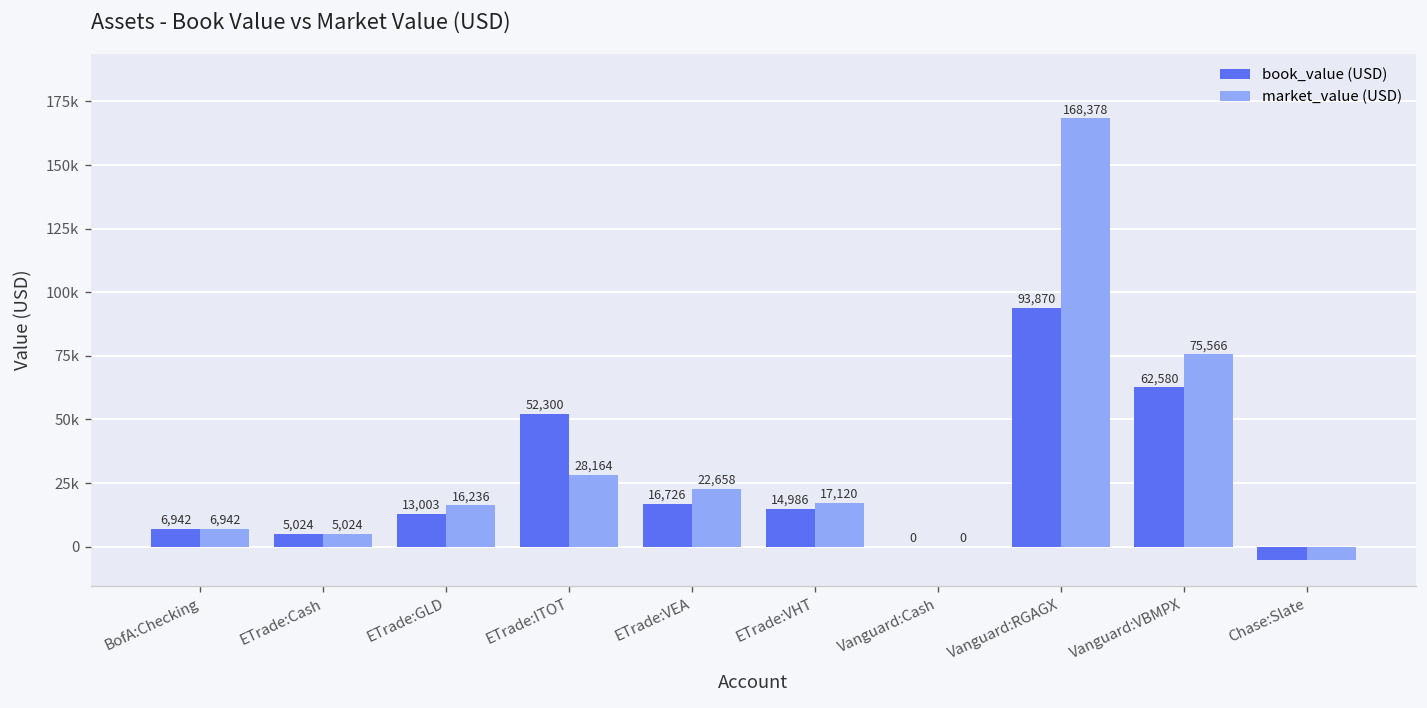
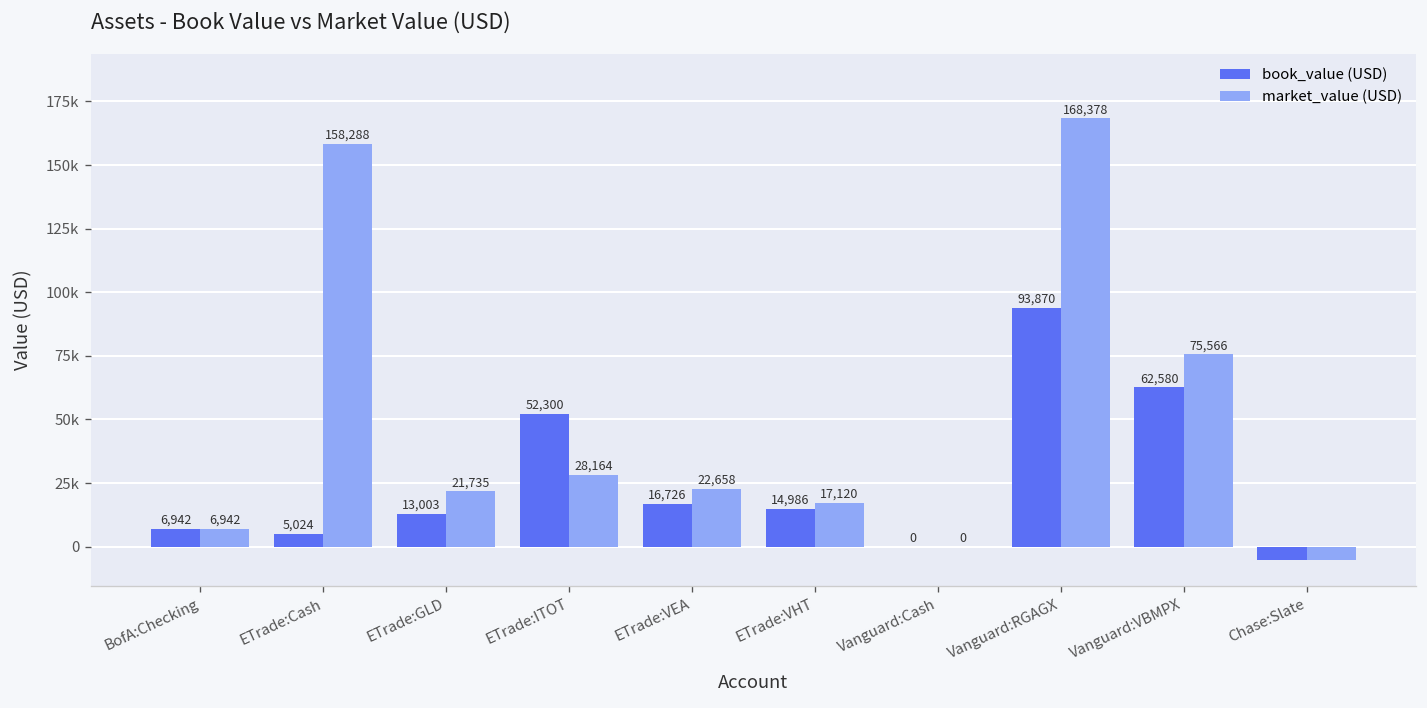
  {
    "book_value (USD)": {
      "BofA:Checking": "6,942",
      "ETrade:Cash": "5,024",
      "ETrade:GLD": "13,003",
      "ETrade:ITOT": "52,300",
      "ETrade:VEA": "16,726",
      "ETrade:VHT": "14,986",
      "Vanguard:Cash": "0",
      "Vanguard:RGAGX": "93,870",
      "Vanguard:VBMPX": "62,580"
    },
    "market_value (USD)": {
      "BofA:Checking": "6,942",
-     "ETrade:Cash": "5,024",
-     "ETrade:GLD": "16,236",
+     "ETrade:Cash": "158,288",
+     "ETrade:GLD": "21,735",
      "ETrade:ITOT": "28,164",
      "ETrade:VEA": "22,658",
      "ETrade:VHT": "17,120",
      "Vanguard:Cash": "0",
      "Vanguard:RGAGX": "168,378",
      "Vanguard:VBMPX": "75,566"
    }
  }
